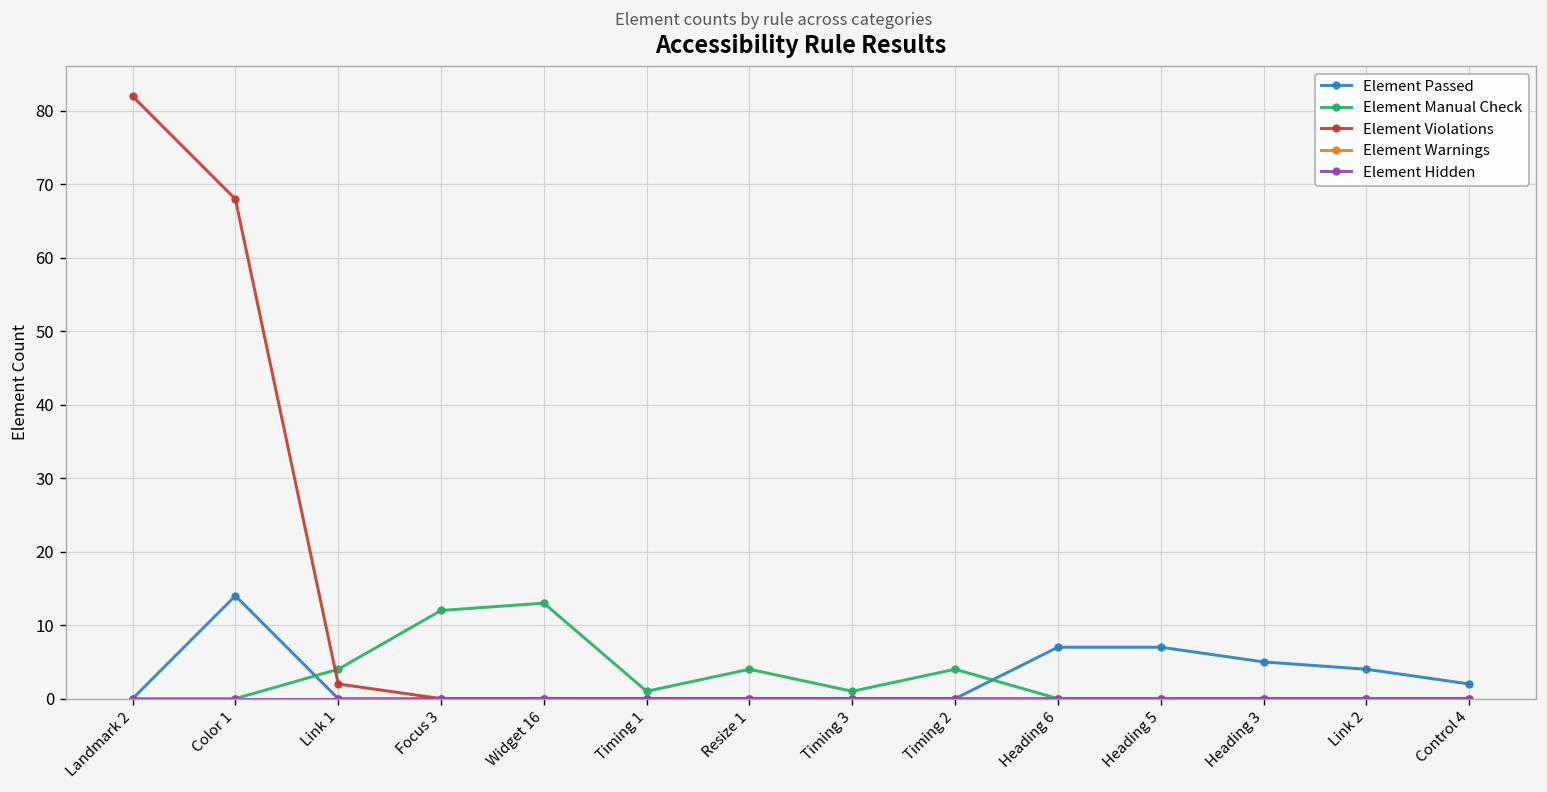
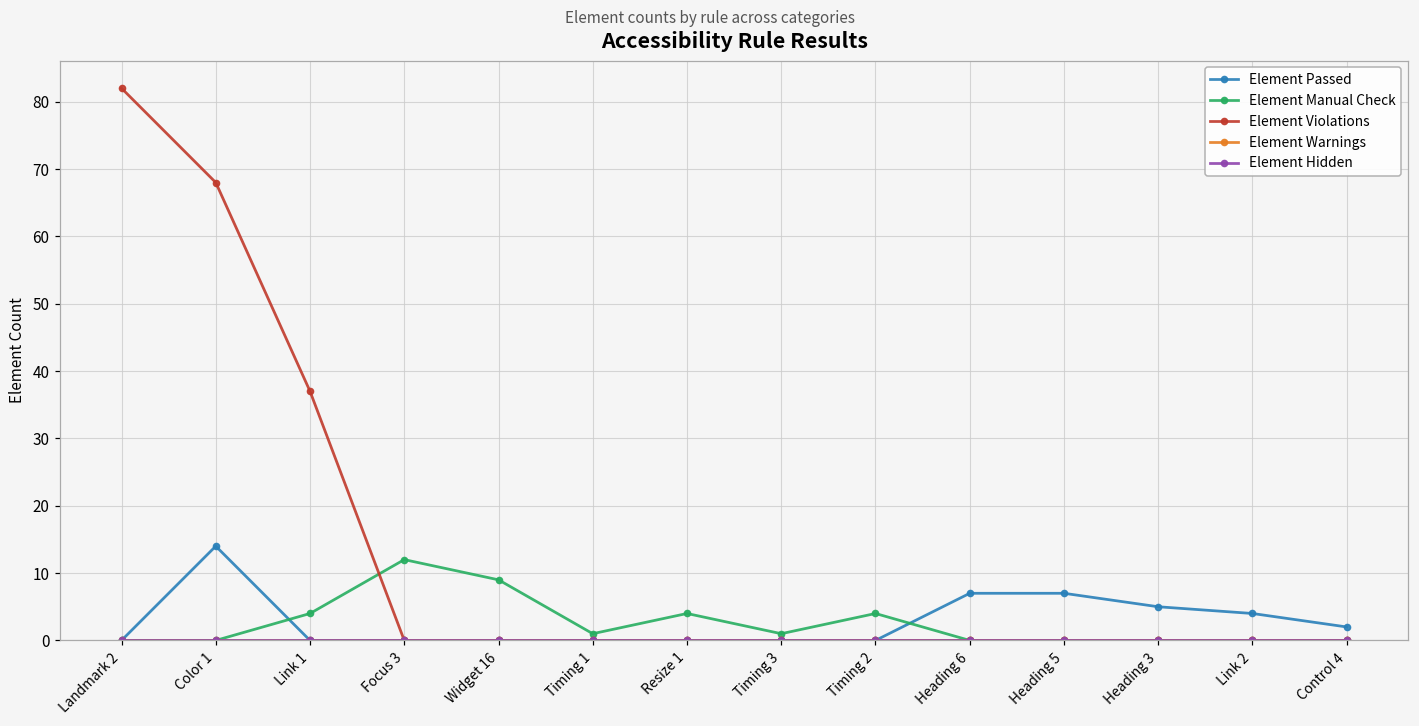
  {
    "Element Passed": {
      "Color 1": 14,
      "Heading 6": 7,
      "Heading 5": 7,
      "Heading 3": 5,
      "Link 2": 4,
      "Control 4": 2
    },
    "Element Manual Check": {
      "Link 1": 4,
      "Focus 3": 12,
-     "Widget 16": 13,
+     "Widget 16": 9,
      "Timing 1": 1,
      "Resize 1": 4,
      "Timing 3": 1,
      "Timing 2": 4
    },
    "Element Violations": {
      "Landmark 2": 82,
      "Color 1": 68,
-     "Link 1": 2
+     "Link 1": 37
    }
  }
